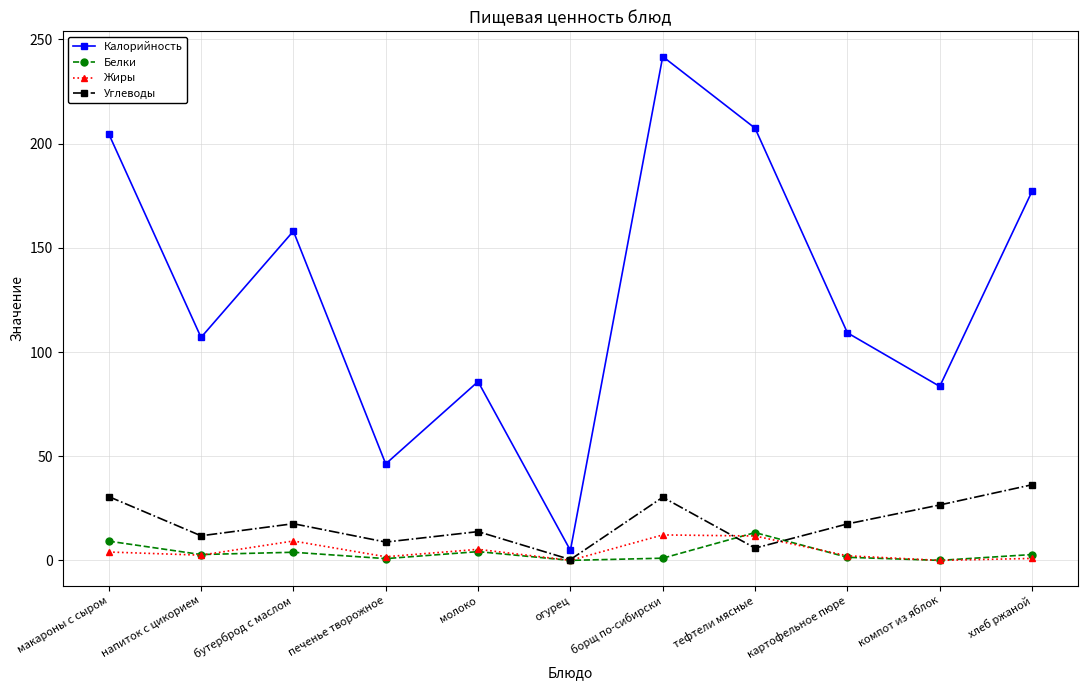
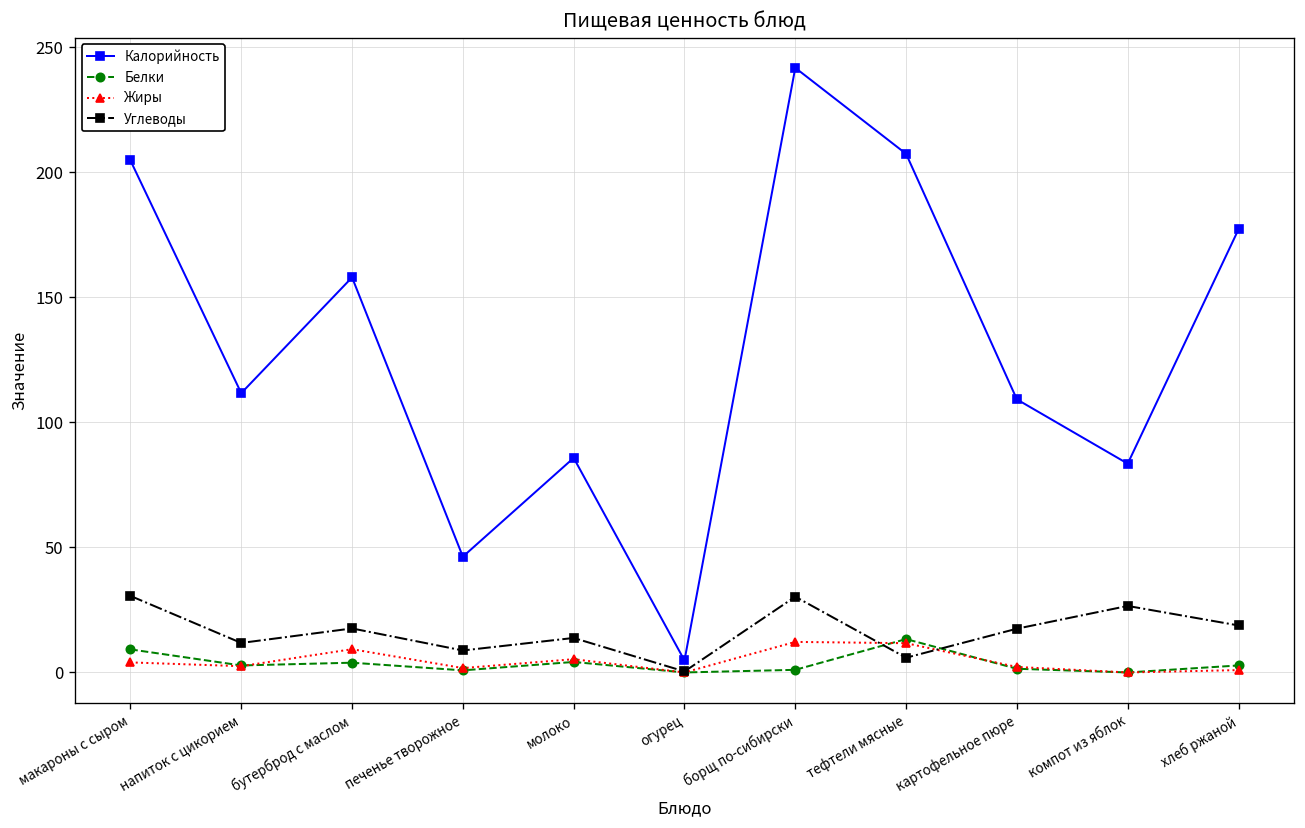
  {
    "Калорийность": {
      "макароны с сыром": 205,
-     "напиток с цикорием": 107,
+     "напиток с цикорием": 112,
      "бутерброд с маслом": 158,
      "печенье творожное": 46,
      "молоко": 86,
      "огурец": 5,
      "борщ по-сибирски": 242,
      "тефтели мясные": 207,
      "картофельное пюре": 109,
      "компот из яблок": 84,
      "хлеб ржаной": 177
    },
    "Белки": {
      "макароны с сыром": 9,
      "бутерброд с маслом": 4,
      "борщ по-сибирски": 1,
      "тефтели мясные": 13,
      "хлеб ржаной": 3
    },
    "Жиры": {
      "макароны с сыром": 4,
      "бутерброд с маслом": 9,
      "борщ по-сибирски": 12,
      "тефтели мясные": 12,
      "хлеб ржаной": 1
    },
    "Углеводы": {
      "макароны с сыром": 31,
      "напиток с цикорием": 12,
      "бутерброд с маслом": 18,
      "печенье творожное": 9,
      "молоко": 14,
      "борщ по-сибирски": 30,
      "тефтели мясные": 6,
      "картофельное пюре": 18,
      "компот из яблок": 27,
-     "хлеб ржаной": 36
+     "хлеб ржаной": 19
    }
  }
